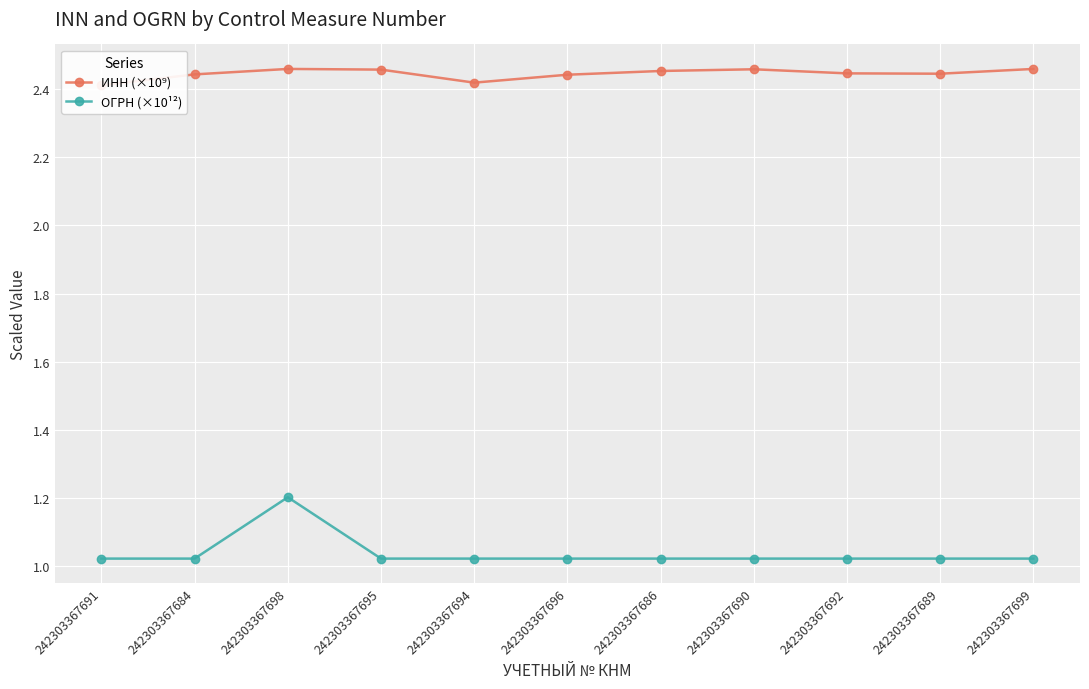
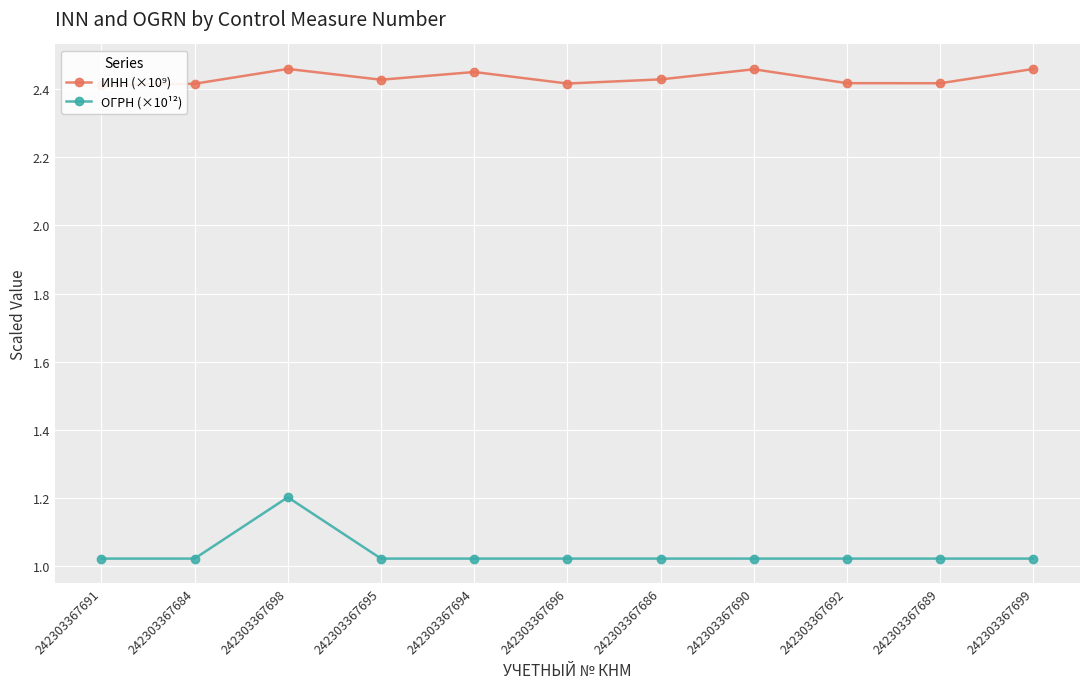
  {
    "ИНН (×10⁹)": {
-     "242303367684": 2.44,
+     "242303367684": 2.42,
      "242303367698": 2.46,
-     "242303367695": 2.46,
-     "242303367694": 2.42,
-     "242303367696": 2.44,
-     "242303367686": 2.45,
+     "242303367695": 2.43,
+     "242303367694": 2.45,
+     "242303367696": 2.42,
+     "242303367686": 2.43,
      "242303367690": 2.46,
-     "242303367692": 2.45,
-     "242303367689": 2.45,
+     "242303367692": 2.42,
+     "242303367689": 2.42,
      "242303367699": 2.46
    },
    "ОГРН (×10¹²)": {
      "242303367691": 1.02,
      "242303367684": 1.02,
      "242303367698": 1.20,
      "242303367695": 1.02,
      "242303367694": 1.02,
      "242303367696": 1.02,
      "242303367686": 1.02,
      "242303367690": 1.02,
      "242303367692": 1.02,
      "242303367689": 1.02,
      "242303367699": 1.02
    }
  }
